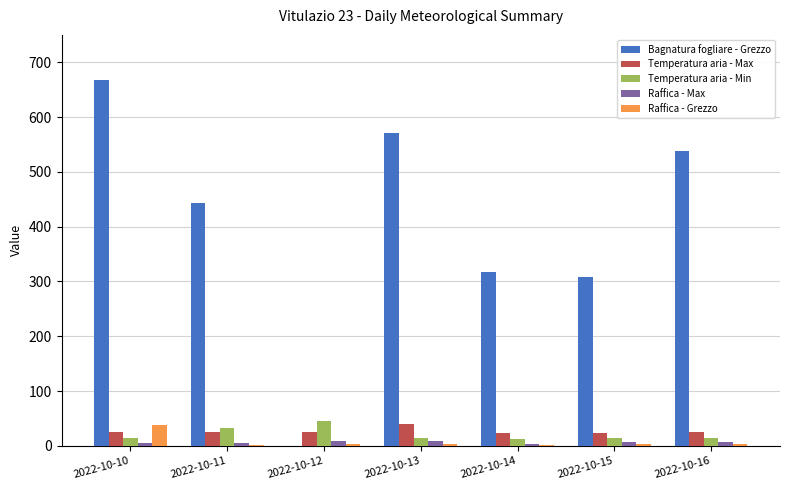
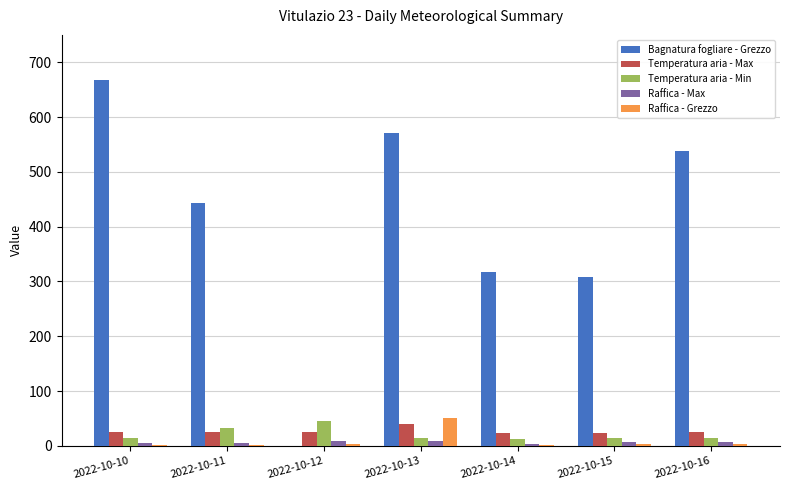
  {
    "Bagnatura fogliare - Grezzo": {
      "2022-10-10": 670,
      "2022-10-11": 440,
      "2022-10-12": 0,
      "2022-10-13": 570,
      "2022-10-14": 320,
      "2022-10-15": 310,
      "2022-10-16": 540
    },
    "Temperatura aria - Max": {
      "2022-10-10": 20,
      "2022-10-11": 30,
      "2022-10-12": 30,
      "2022-10-13": 40,
      "2022-10-14": 20,
      "2022-10-15": 20,
      "2022-10-16": 20
    },
    "Temperatura aria - Min": {
      "2022-10-10": 20,
      "2022-10-11": 30,
      "2022-10-12": 40,
      "2022-10-13": 20,
      "2022-10-14": 10,
      "2022-10-15": 10,
      "2022-10-16": 10
    },
    "Raffica - Max": {
      "2022-10-10": 10,
      "2022-10-11": 10,
      "2022-10-12": 10,
      "2022-10-13": 10,
      "2022-10-15": 10,
      "2022-10-16": 10
    },
    "Raffica - Grezzo": {
-     "2022-10-10": 40,
-     "2022-10-13": 0
+     "2022-10-10": 0,
+     "2022-10-13": 50
    }
  }
